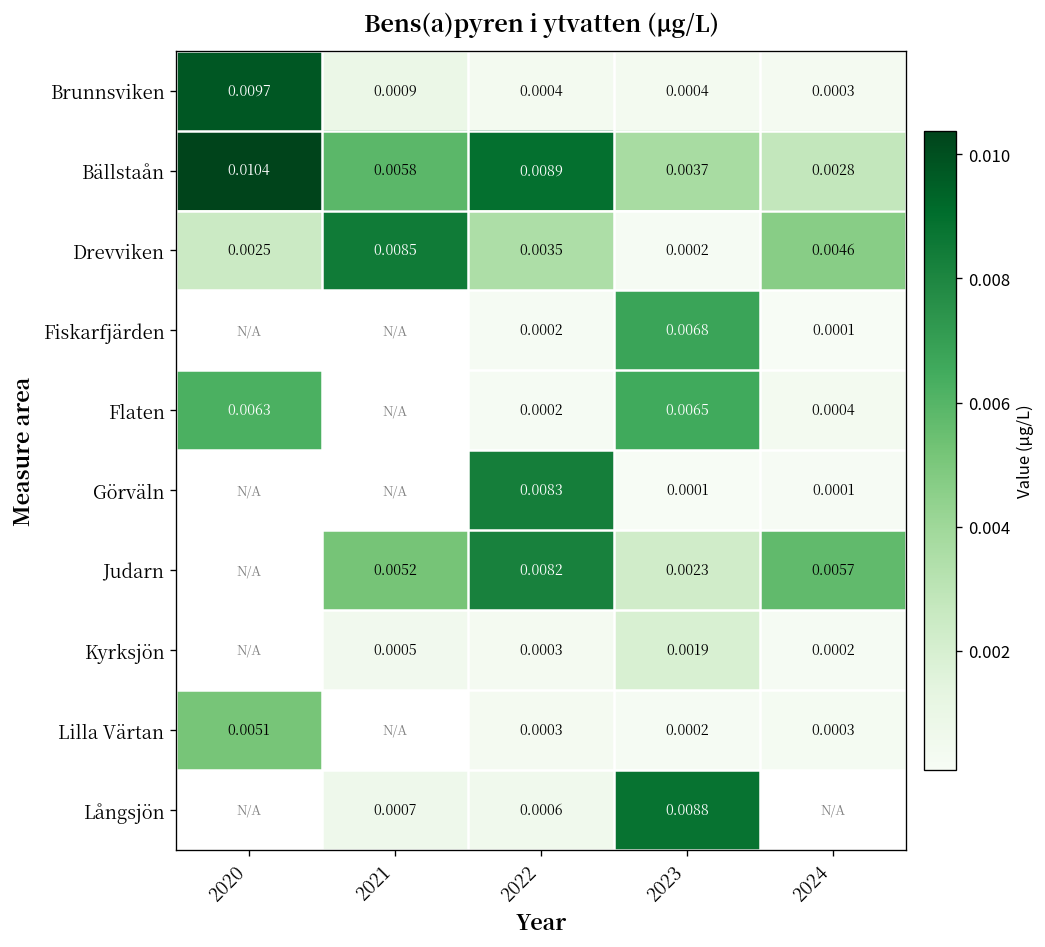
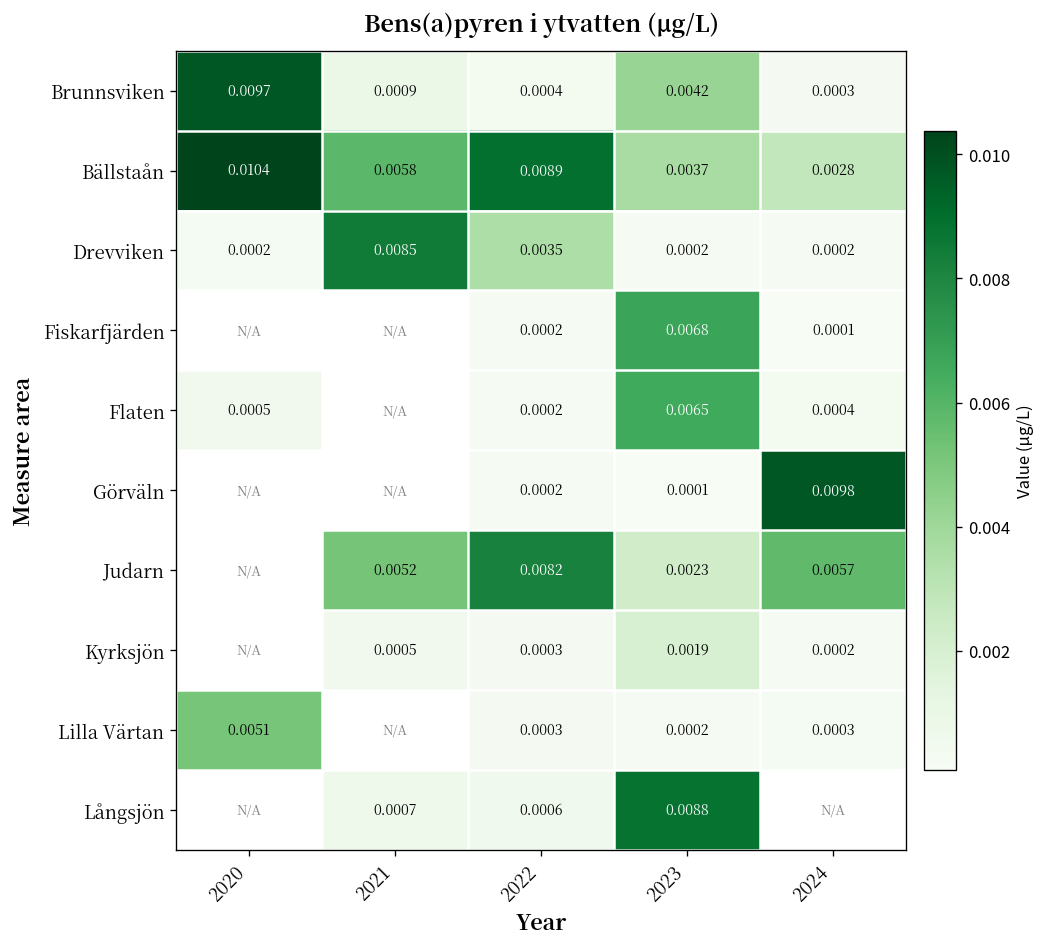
  {
    "Brunnsviken": {
      "2020": 0.0097,
      "2021": 0.0009,
      "2022": 0.0004,
-     "2023": 0.0004,
+     "2023": 0.0042,
      "2024": 0.0003
    },
    "Bällstaån": {
      "2020": 0.0104,
      "2021": 0.0058,
      "2022": 0.0089,
      "2023": 0.0037,
      "2024": 0.0028
    },
    "Drevviken": {
-     "2020": 0.0025,
+     "2020": 0.0002,
      "2021": 0.0085,
      "2022": 0.0035,
      "2023": 0.0002,
-     "2024": 0.0046
+     "2024": 0.0002
    },
    "Fiskarfjärden": {
      "2022": 0.0002,
      "2023": 0.0068,
      "2024": 0.0001
    },
    "Flaten": {
-     "2020": 0.0063,
+     "2020": 0.0005,
      "2022": 0.0002,
      "2023": 0.0065,
      "2024": 0.0004
    },
    "Görväln": {
-     "2022": 0.0083,
+     "2022": 0.0002,
      "2023": 0.0001,
-     "2024": 0.0001
+     "2024": 0.0098
    },
    "Judarn": {
      "2021": 0.0052,
      "2022": 0.0082,
      "2023": 0.0023,
      "2024": 0.0057
    },
    "Kyrksjön": {
      "2021": 0.0005,
      "2022": 0.0003,
      "2023": 0.0019,
      "2024": 0.0002
    },
    "Lilla Värtan": {
      "2020": 0.0051,
      "2022": 0.0003,
      "2023": 0.0002,
      "2024": 0.0003
    },
    "Långsjön": {
      "2021": 0.0007,
      "2022": 0.0006,
      "2023": 0.0088
    }
  }
